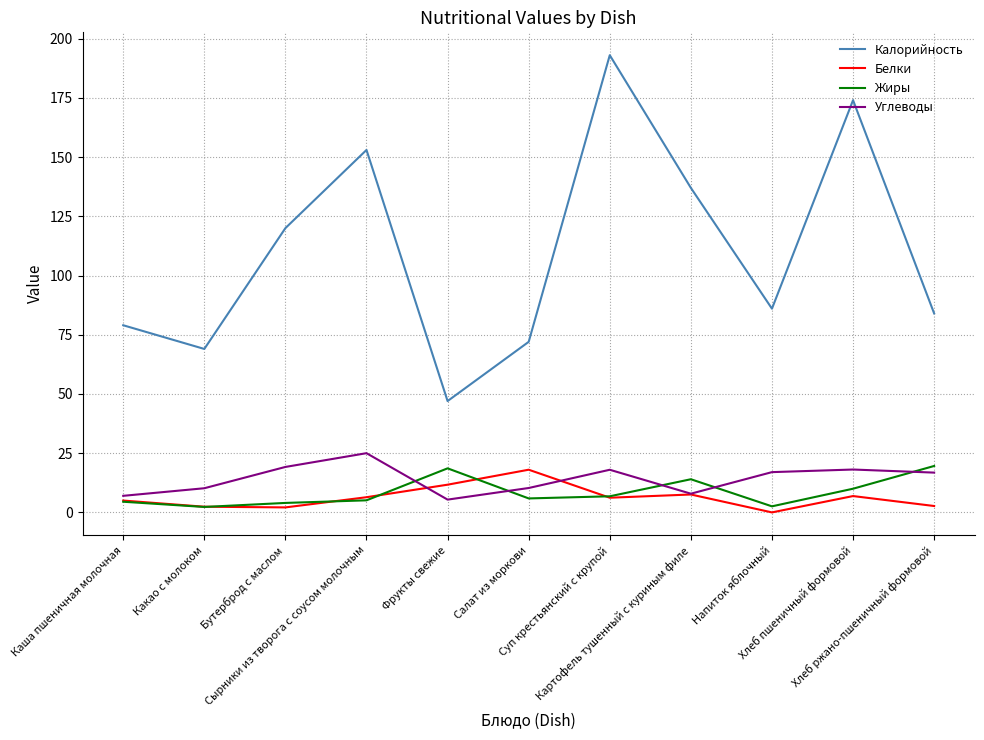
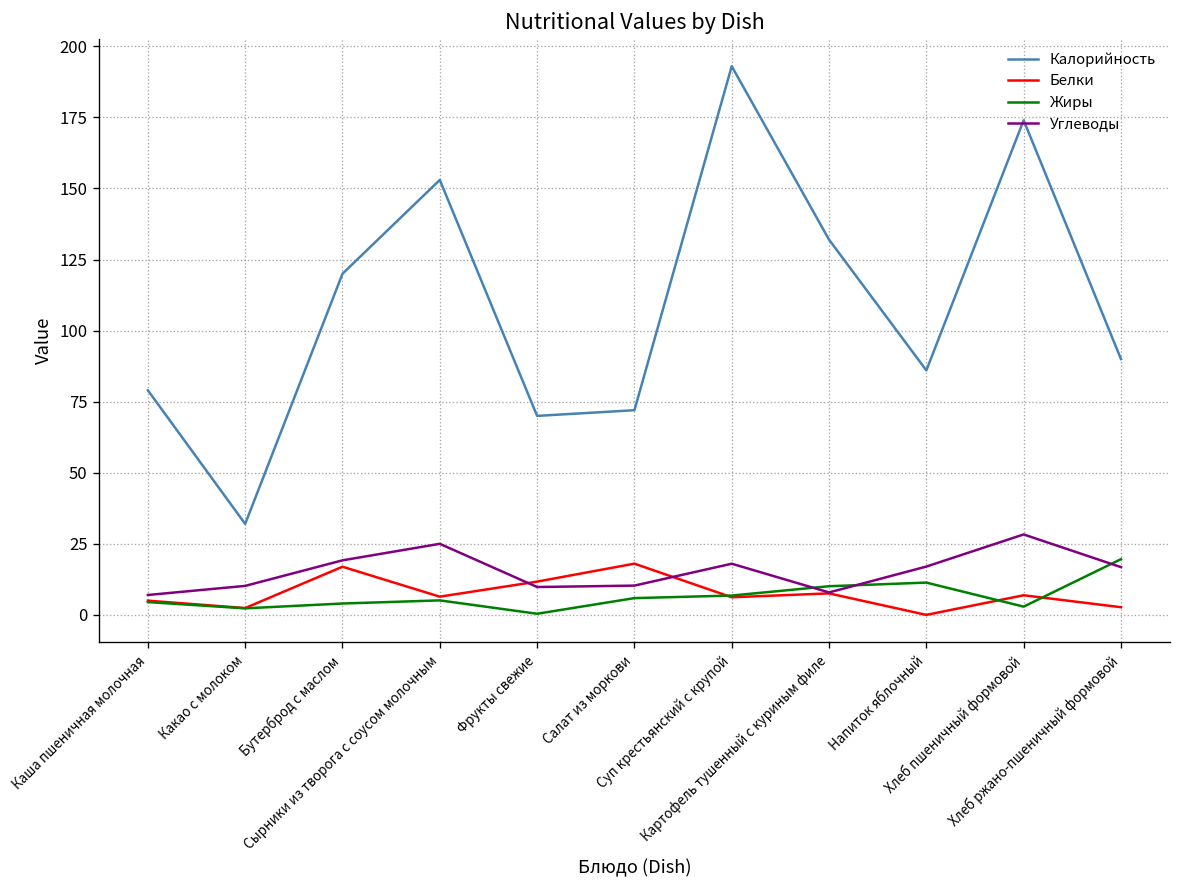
  {
    "Калорийность": {
      "Каша пшеничная молочная": 79,
-     "Какао с молоком": 69,
+     "Какао с молоком": 32,
      "Бутерброд с маслом": 120,
      "Сырники из творога с соусом молочным": 153,
-     "Фрукты свежие": 47,
+     "Фрукты свежие": 70,
      "Салат из моркови": 72,
      "Суп крестьянский с крупой": 193,
-     "Картофель тушенный с куриным филе": 137,
+     "Картофель тушенный с куриным филе": 132,
      "Напиток яблочный": 86,
      "Хлеб пшеничный формовой": 174,
-     "Хлеб ржано-пшеничный формовой": 84
+     "Хлеб ржано-пшеничный формовой": 90
    },
    "Белки": {
-     "Бутерброд с маслом": 2,
+     "Бутерброд с маслом": 17,
      "Сырники из творога с соусом молочным": 6,
      "Фрукты свежие": 12,
      "Салат из моркови": 18,
      "Напиток яблочный": 0,
      "Хлеб пшеничный формовой": 7,
      "Хлеб ржано-пшеничный формовой": 3
    },
    "Жиры": {
      "Бутерброд с маслом": 4,
      "Сырники из творога с соусом молочным": 5,
-     "Фрукты свежие": 19,
+     "Фрукты свежие": 0,
      "Салат из моркови": 6,
-     "Картофель тушенный с куриным филе": 14,
-     "Напиток яблочный": 3,
-     "Хлеб пшеничный формовой": 10,
+     "Картофель тушенный с куриным филе": 10,
+     "Напиток яблочный": 11,
+     "Хлеб пшеничный формовой": 3,
      "Хлеб ржано-пшеничный формовой": 20
    },
    "Углеводы": {
      "Каша пшеничная молочная": 7,
      "Какао с молоком": 10,
      "Бутерброд с маслом": 19,
      "Сырники из творога с соусом молочным": 25,
-     "Фрукты свежие": 5,
+     "Фрукты свежие": 10,
      "Салат из моркови": 10,
      "Суп крестьянский с крупой": 18,
      "Напиток яблочный": 17,
-     "Хлеб пшеничный формовой": 18,
+     "Хлеб пшеничный формовой": 28,
      "Хлеб ржано-пшеничный формовой": 17
    }
  }
